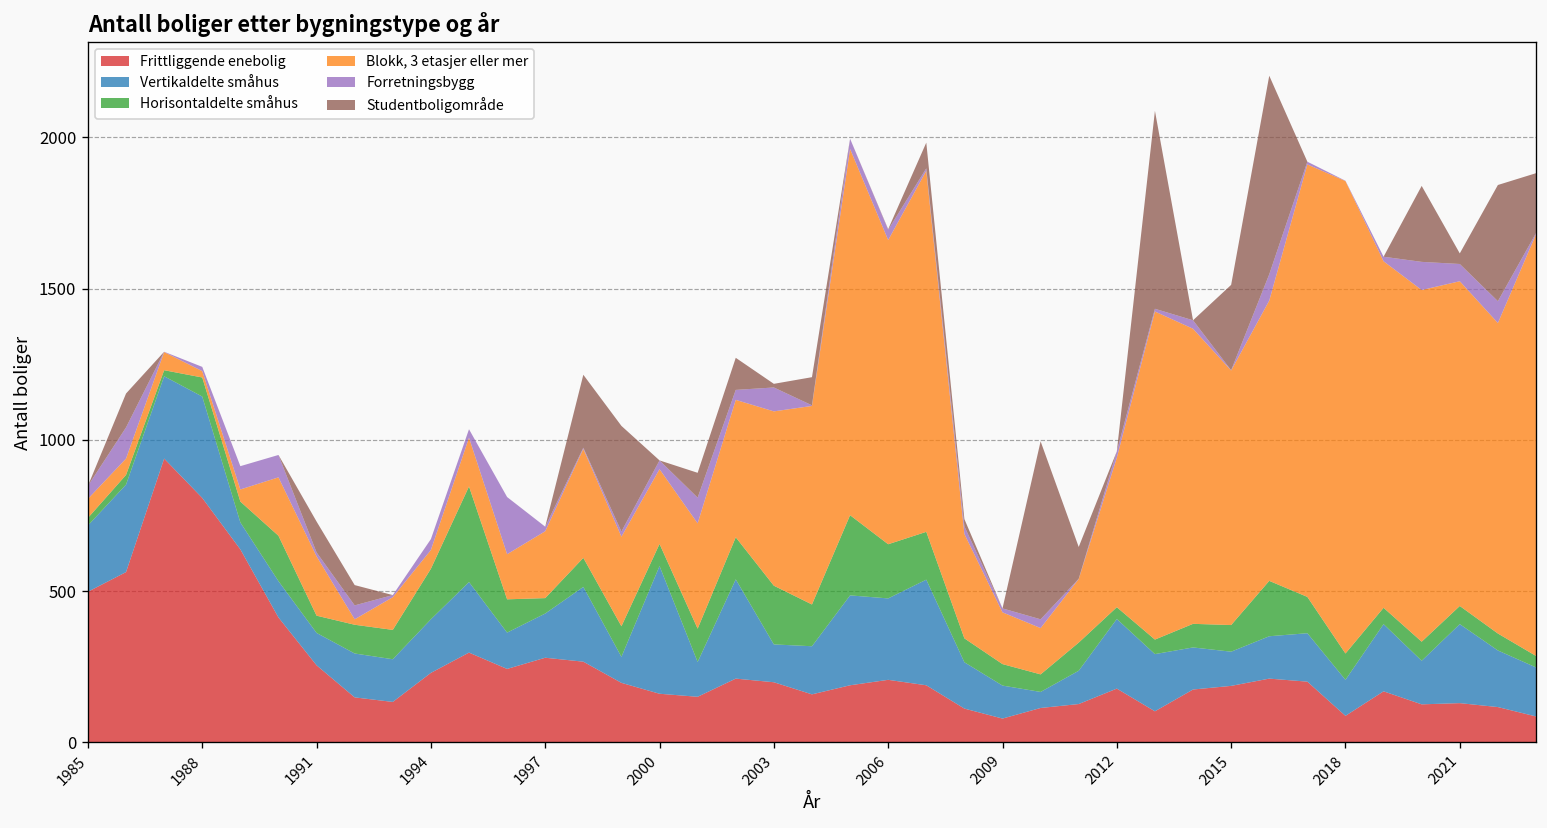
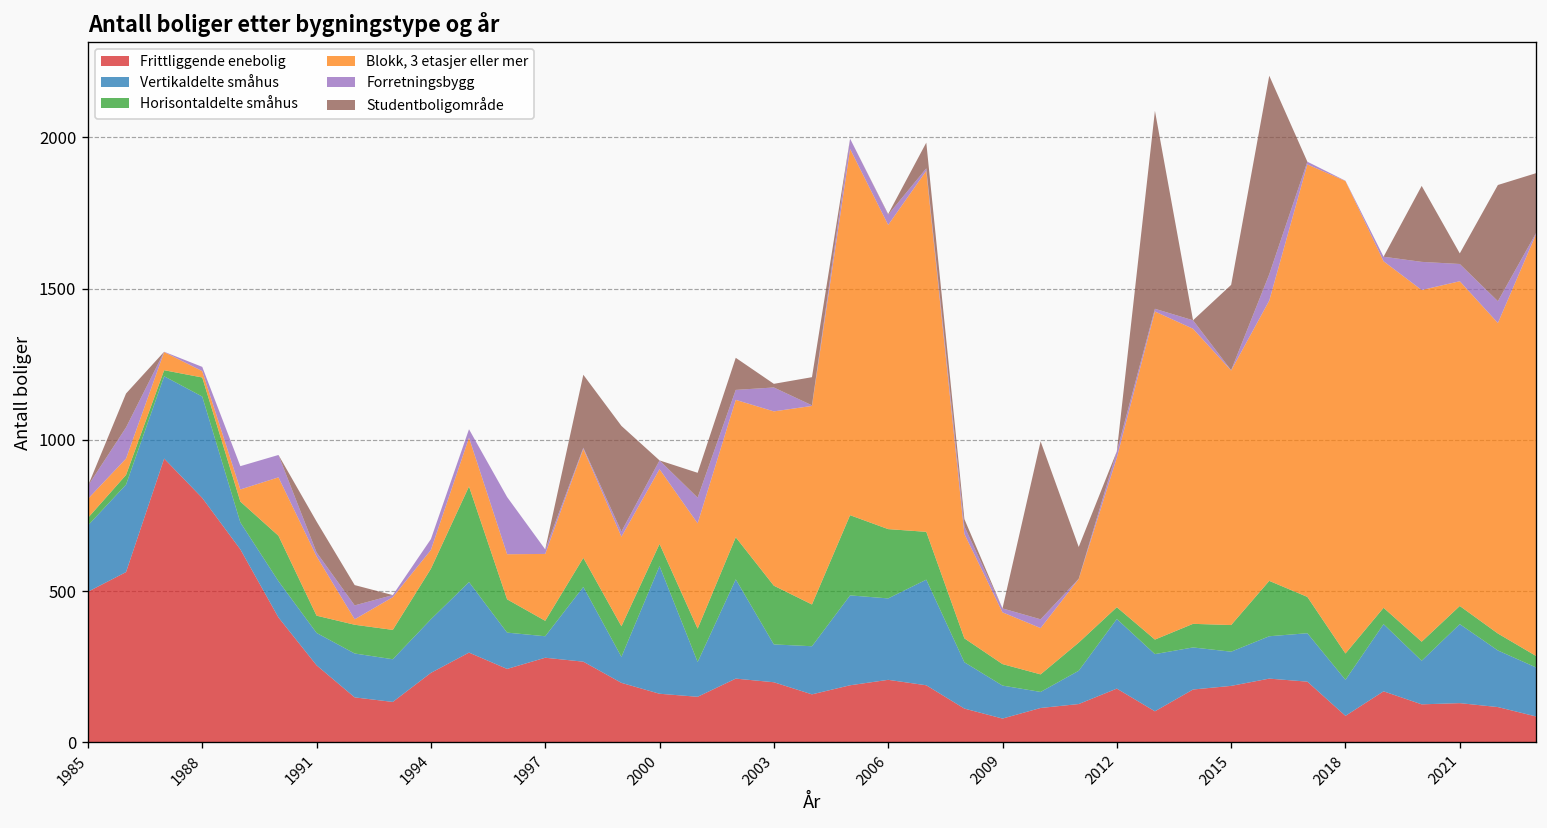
  {
    "Frittliggende enebolig": {
      "1985": 500,
      "1988": 810,
      "1991": 260,
      "1994": 230,
      "1997": 280,
      "2000": 160,
      "2003": 200,
      "2006": 210,
      "2009": 80,
      "2012": 180,
      "2015": 190,
      "2018": 90,
      "2021": 130
    },
    "Vertikaldelte småhus": {
      "1985": 220,
      "1988": 340,
      "1991": 110,
      "1994": 180,
-     "1997": 150,
+     "1997": 70,
      "2000": 420,
      "2003": 130,
      "2006": 270,
      "2009": 110,
      "2012": 230,
      "2015": 110,
      "2018": 120,
      "2021": 260
    },
    "Horisontaldelte småhus": {
      "1985": 30,
      "1988": 60,
      "1991": 60,
      "1994": 170,
      "1997": 50,
      "2000": 70,
      "2003": 190,
-     "2006": 180,
+     "2006": 230,
      "2009": 70,
      "2012": 40,
      "2015": 90,
      "2018": 90,
      "2021": 60
    },
    "Blokk, 3 etasjer eller mer": {
      "1985": 60,
      "1988": 20,
      "1991": 200,
      "1994": 60,
      "1997": 220,
      "2000": 250,
      "2003": 580,
      "2006": 1010,
      "2009": 170,
      "2012": 490,
      "2021": 1070
    },
    "Forretningsbygg": {
      "1991": 10,
      "2003": 80,
      "2021": 60
    },
    "Studentboligområde": {
      "1991": 100,
      "2003": 10,
      "2015": 280,
      "2021": 40
    }
  }
